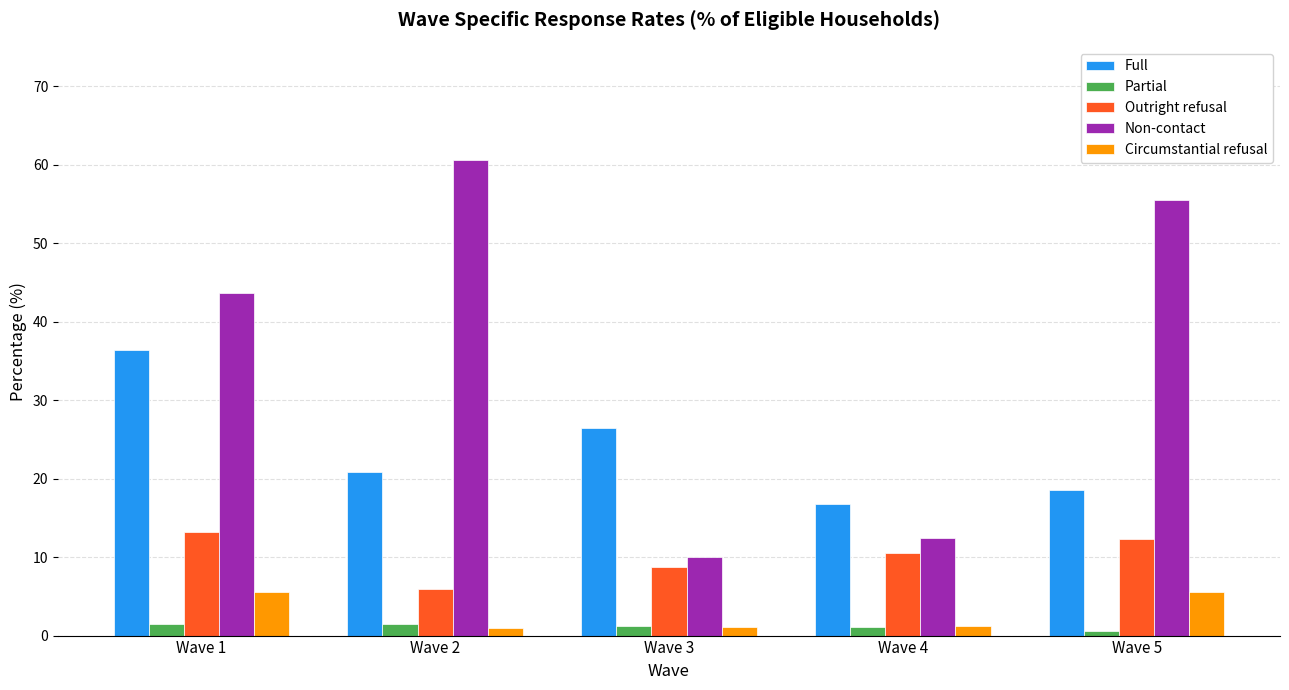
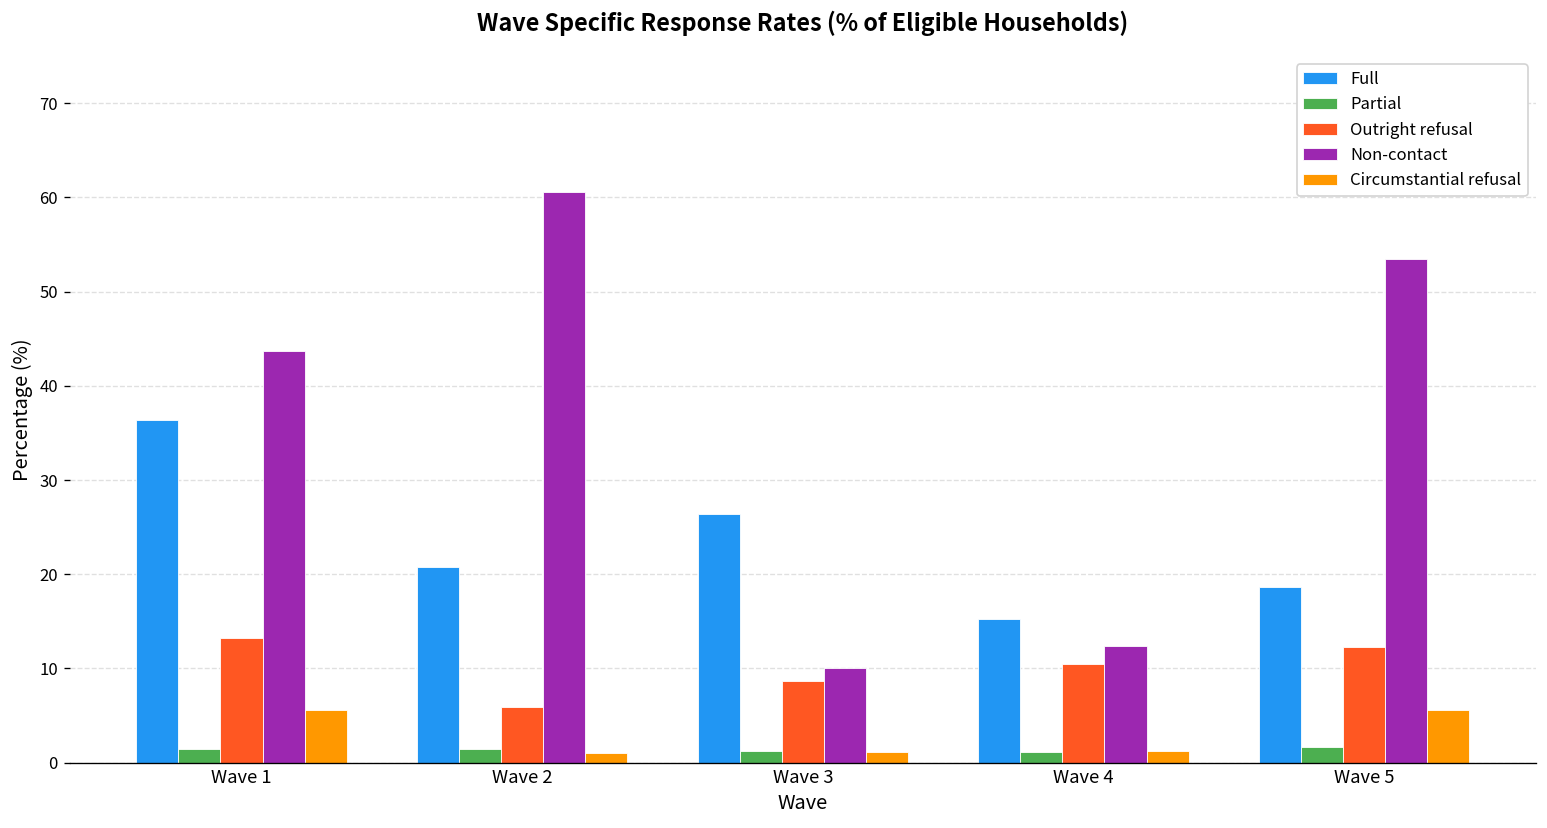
  {
    "Full": {
      "Wave 1": 36,
      "Wave 2": 21,
      "Wave 3": 26,
-     "Wave 4": 17,
+     "Wave 4": 15,
      "Wave 5": 19
    },
    "Partial": {
      "Wave 1": 2,
      "Wave 2": 2,
      "Wave 3": 1,
      "Wave 4": 1,
-     "Wave 5": 1
+     "Wave 5": 2
    },
    "Outright refusal": {
      "Wave 1": 13,
      "Wave 2": 6,
      "Wave 3": 9,
      "Wave 4": 11,
      "Wave 5": 12
    },
    "Non-contact": {
      "Wave 1": 44,
      "Wave 2": 61,
      "Wave 3": 10,
      "Wave 4": 12,
-     "Wave 5": 56
+     "Wave 5": 54
    },
    "Circumstantial refusal": {
      "Wave 1": 6,
      "Wave 2": 1,
      "Wave 3": 1,
      "Wave 4": 1,
      "Wave 5": 6
    }
  }
